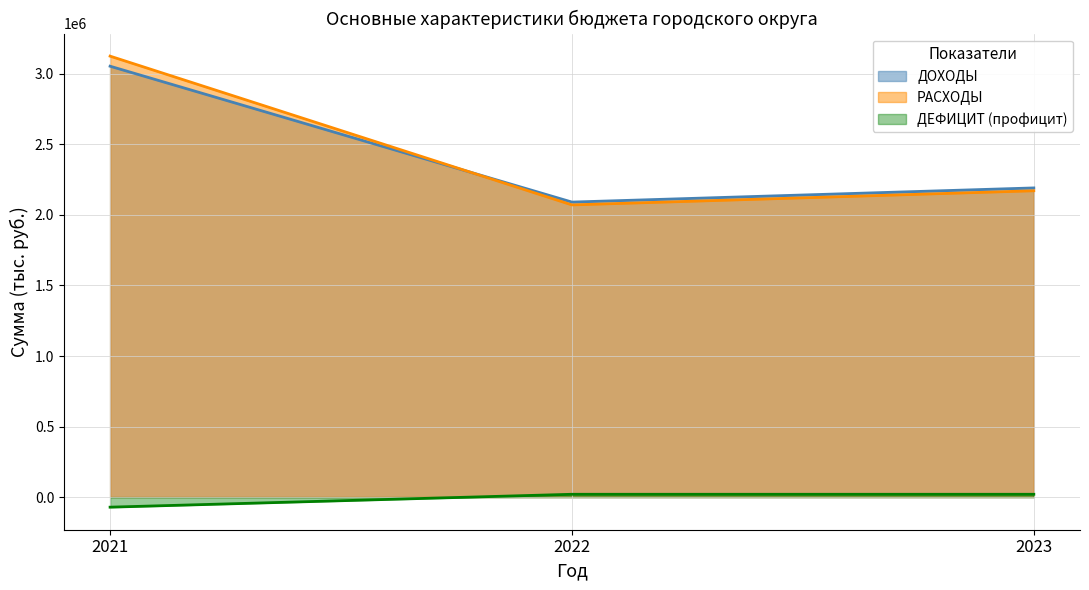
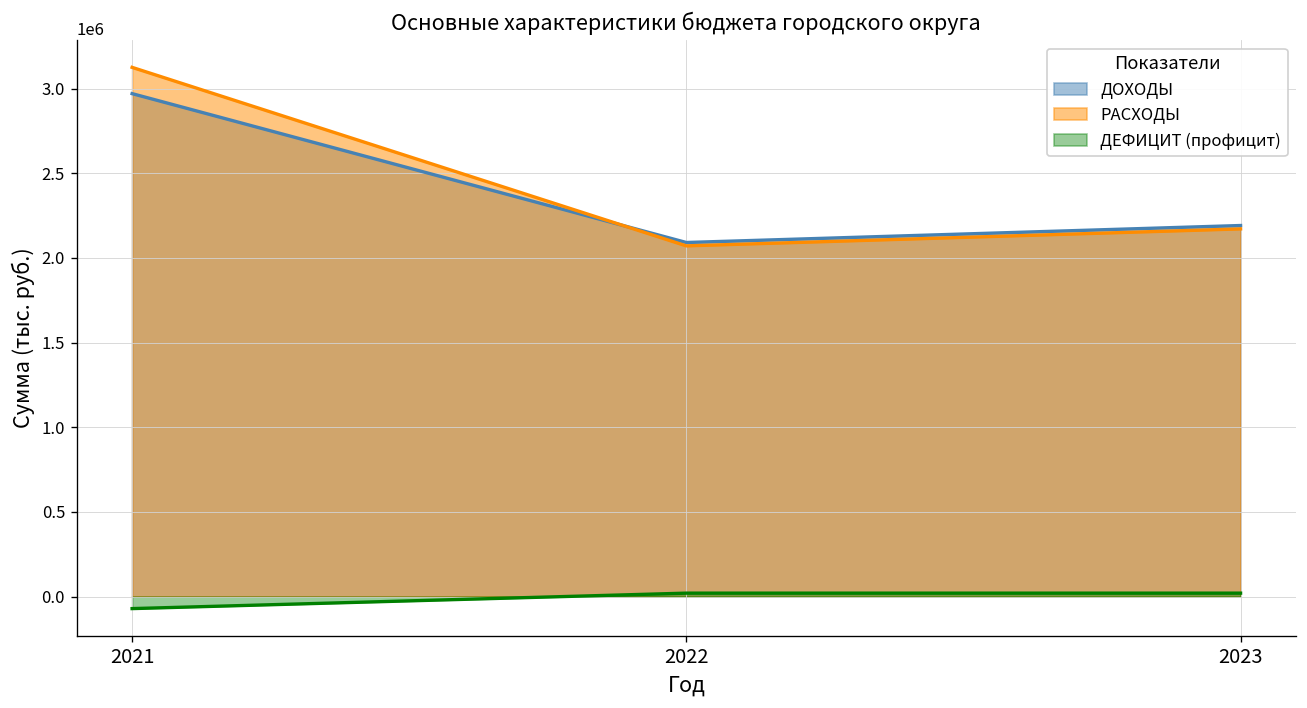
  {
    "ДОХОДЫ": {
-     "2021": 3050000,
+     "2021": 2970000,
      "2022": 2090000,
      "2023": 2190000
    },
    "РАСХОДЫ": {
      "2021": 3130000,
      "2022": 2070000,
      "2023": 2170000
    }
  }
